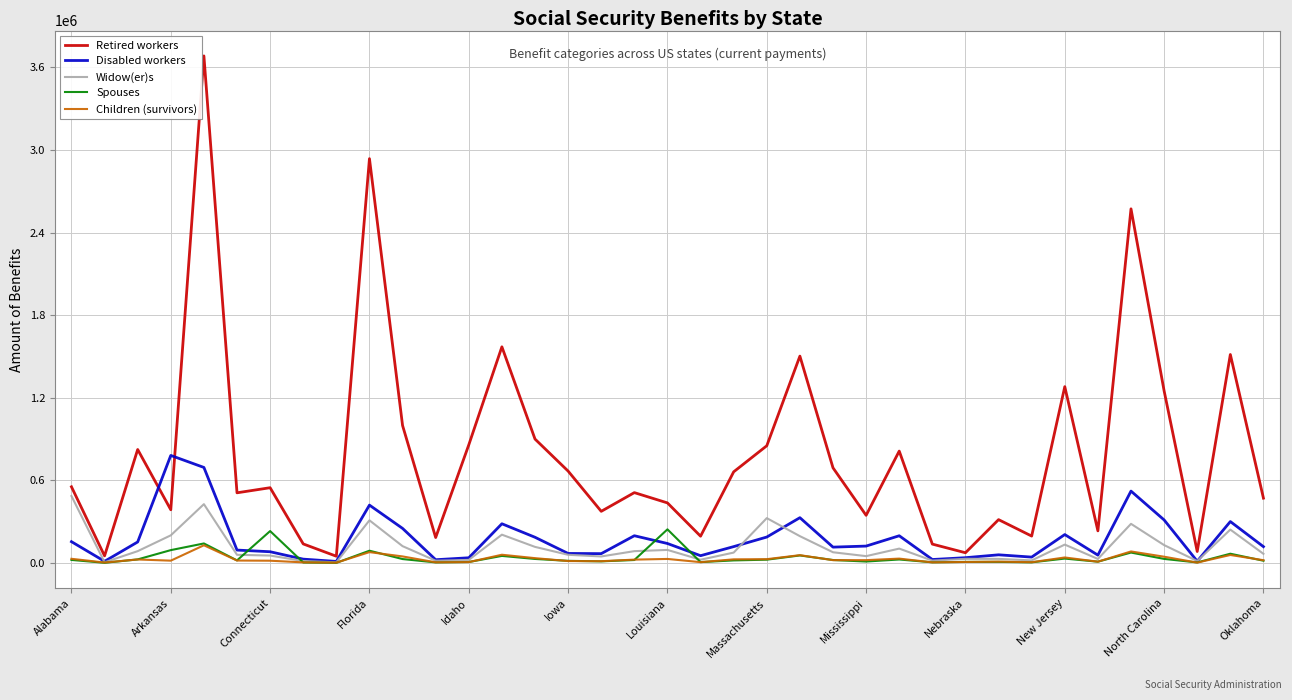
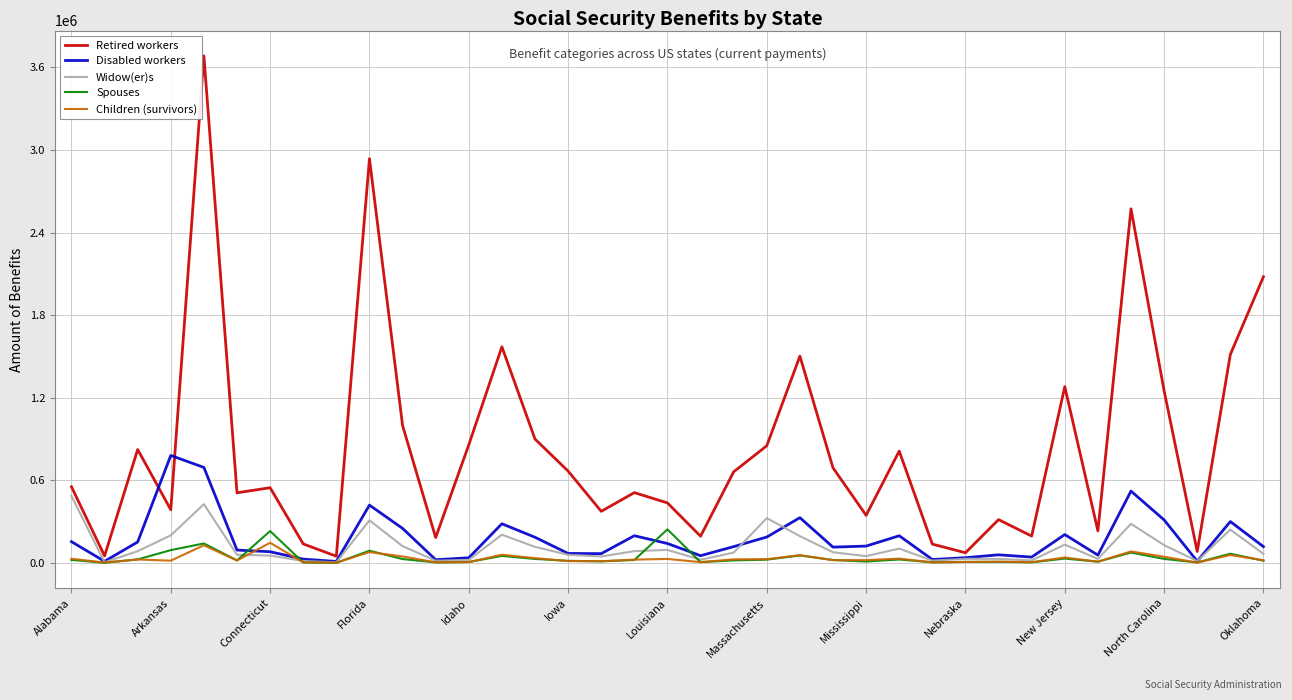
  {
    "Retired workers": {
      "Alabama": 550000,
      "Arkansas": 390000,
      "Connecticut": 550000,
      "Florida": 2940000,
      "Idaho": 860000,
      "Iowa": 670000,
      "Louisiana": 440000,
      "Massachusetts": 850000,
      "Mississippi": 350000,
      "Nebraska": 70000,
      "New Jersey": 1280000,
      "North Carolina": 1250000,
-     "Oklahoma": 470000
+     "Oklahoma": 2080000
    },
    "Disabled workers": {
      "Alabama": 150000,
      "Arkansas": 780000,
      "Connecticut": 80000,
      "Florida": 420000,
      "Louisiana": 140000,
      "Massachusetts": 190000,
      "Mississippi": 120000,
      "New Jersey": 210000,
      "North Carolina": 310000,
      "Oklahoma": 120000
    },
    "Widow(er)s": {
      "Alabama": 490000,
      "Arkansas": 200000,
      "Connecticut": 50000,
      "Florida": 310000,
      "Louisiana": 90000,
      "Massachusetts": 330000,
      "Mississippi": 50000,
      "New Jersey": 130000,
      "North Carolina": 130000,
      "Oklahoma": 70000
    },
    "Spouses": {
      "Arkansas": 90000,
      "Connecticut": 230000,
      "Louisiana": 240000
    },
    "Children (survivors)": {
      "Arkansas": 20000,
-     "Connecticut": 20000,
+     "Connecticut": 150000,
      "Louisiana": 30000
    }
  }
